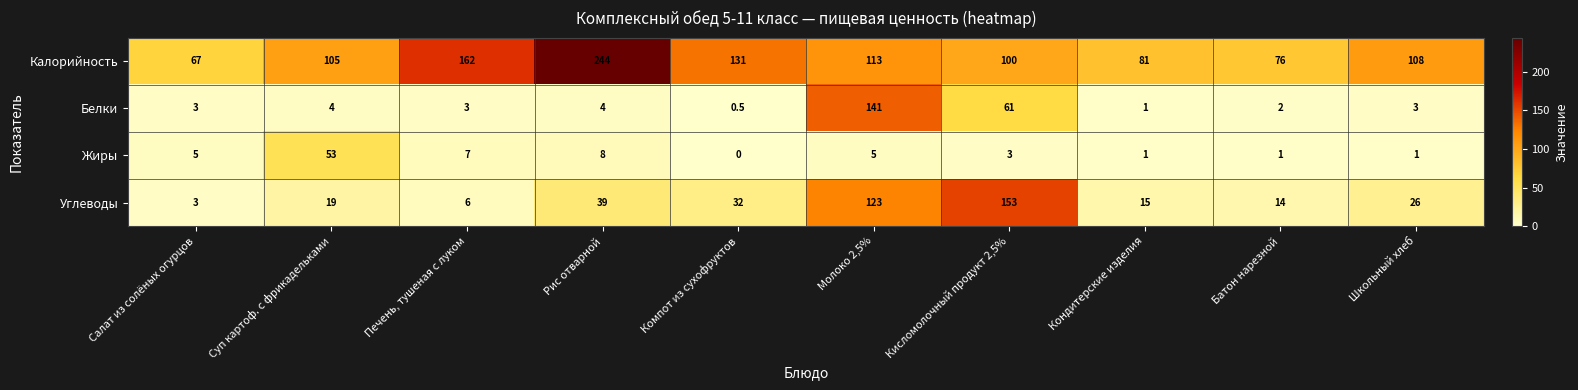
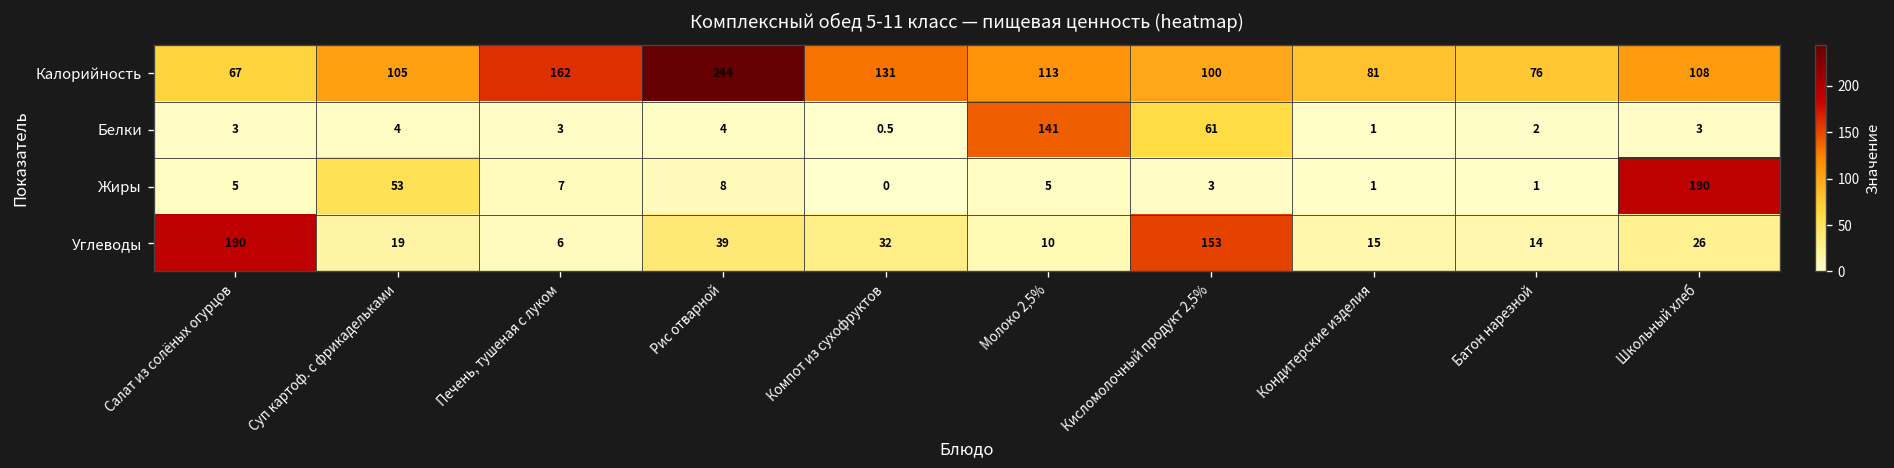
  {
    "Калорийность": {
      "Салат из солёных огурцов": 67,
      "Суп картоф. с фрикадельками": 105,
      "Печень, тушеная с луком": 162,
      "Рис отварной": 244,
      "Компот из сухофруктов": 131,
      "Молоко 2,5%": 113,
      "Кисломолочный продукт 2,5%": 100,
      "Кондитерские изделия": 81,
      "Батон нарезной": 76,
      "Школьный хлеб": 108
    },
    "Белки": {
      "Салат из солёных огурцов": 3,
      "Суп картоф. с фрикадельками": 4,
      "Печень, тушеная с луком": 3,
      "Рис отварной": 4,
      "Компот из сухофруктов": 0.5,
      "Молоко 2,5%": 141,
      "Кисломолочный продукт 2,5%": 61,
      "Кондитерские изделия": 1,
      "Батон нарезной": 2,
      "Школьный хлеб": 3
    },
    "Жиры": {
      "Салат из солёных огурцов": 5,
      "Суп картоф. с фрикадельками": 53,
      "Печень, тушеная с луком": 7,
      "Рис отварной": 8,
      "Компот из сухофруктов": 0,
      "Молоко 2,5%": 5,
      "Кисломолочный продукт 2,5%": 3,
      "Кондитерские изделия": 1,
      "Батон нарезной": 1,
-     "Школьный хлеб": 1
+     "Школьный хлеб": 190
    },
    "Углеводы": {
-     "Салат из солёных огурцов": 3,
+     "Салат из солёных огурцов": 190,
      "Суп картоф. с фрикадельками": 19,
      "Печень, тушеная с луком": 6,
      "Рис отварной": 39,
      "Компот из сухофруктов": 32,
-     "Молоко 2,5%": 123,
+     "Молоко 2,5%": 10,
      "Кисломолочный продукт 2,5%": 153,
      "Кондитерские изделия": 15,
      "Батон нарезной": 14,
      "Школьный хлеб": 26
    }
  }
